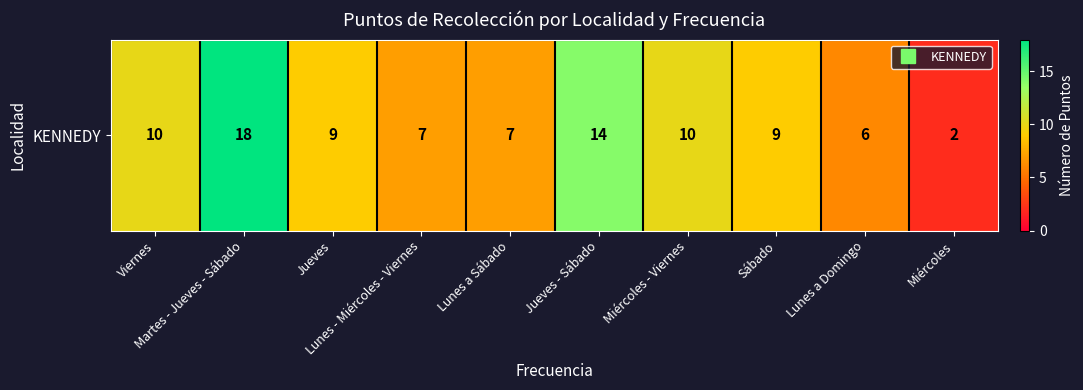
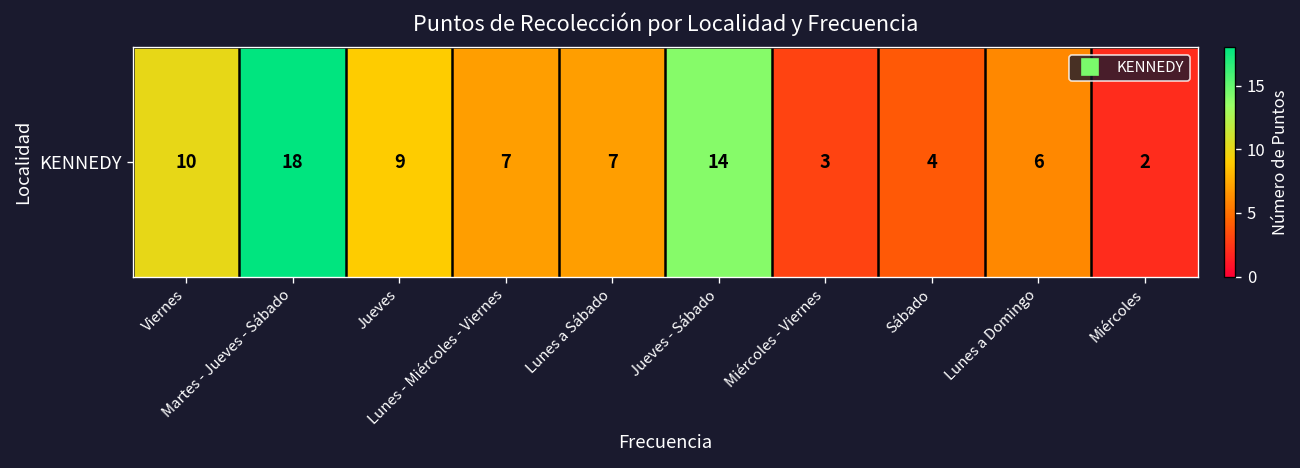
  {
    "KENNEDY": {
      "Viernes": 10,
      "Martes - Jueves - Sábado": 18,
      "Jueves": 9,
      "Lunes - Miércoles - Viernes": 7,
      "Lunes a Sábado": 7,
      "Jueves - Sábado": 14,
-     "Miércoles - Viernes": 10,
-     "Sábado": 9,
+     "Miércoles - Viernes": 3,
+     "Sábado": 4,
      "Lunes a Domingo": 6,
      "Miércoles": 2
    }
  }
